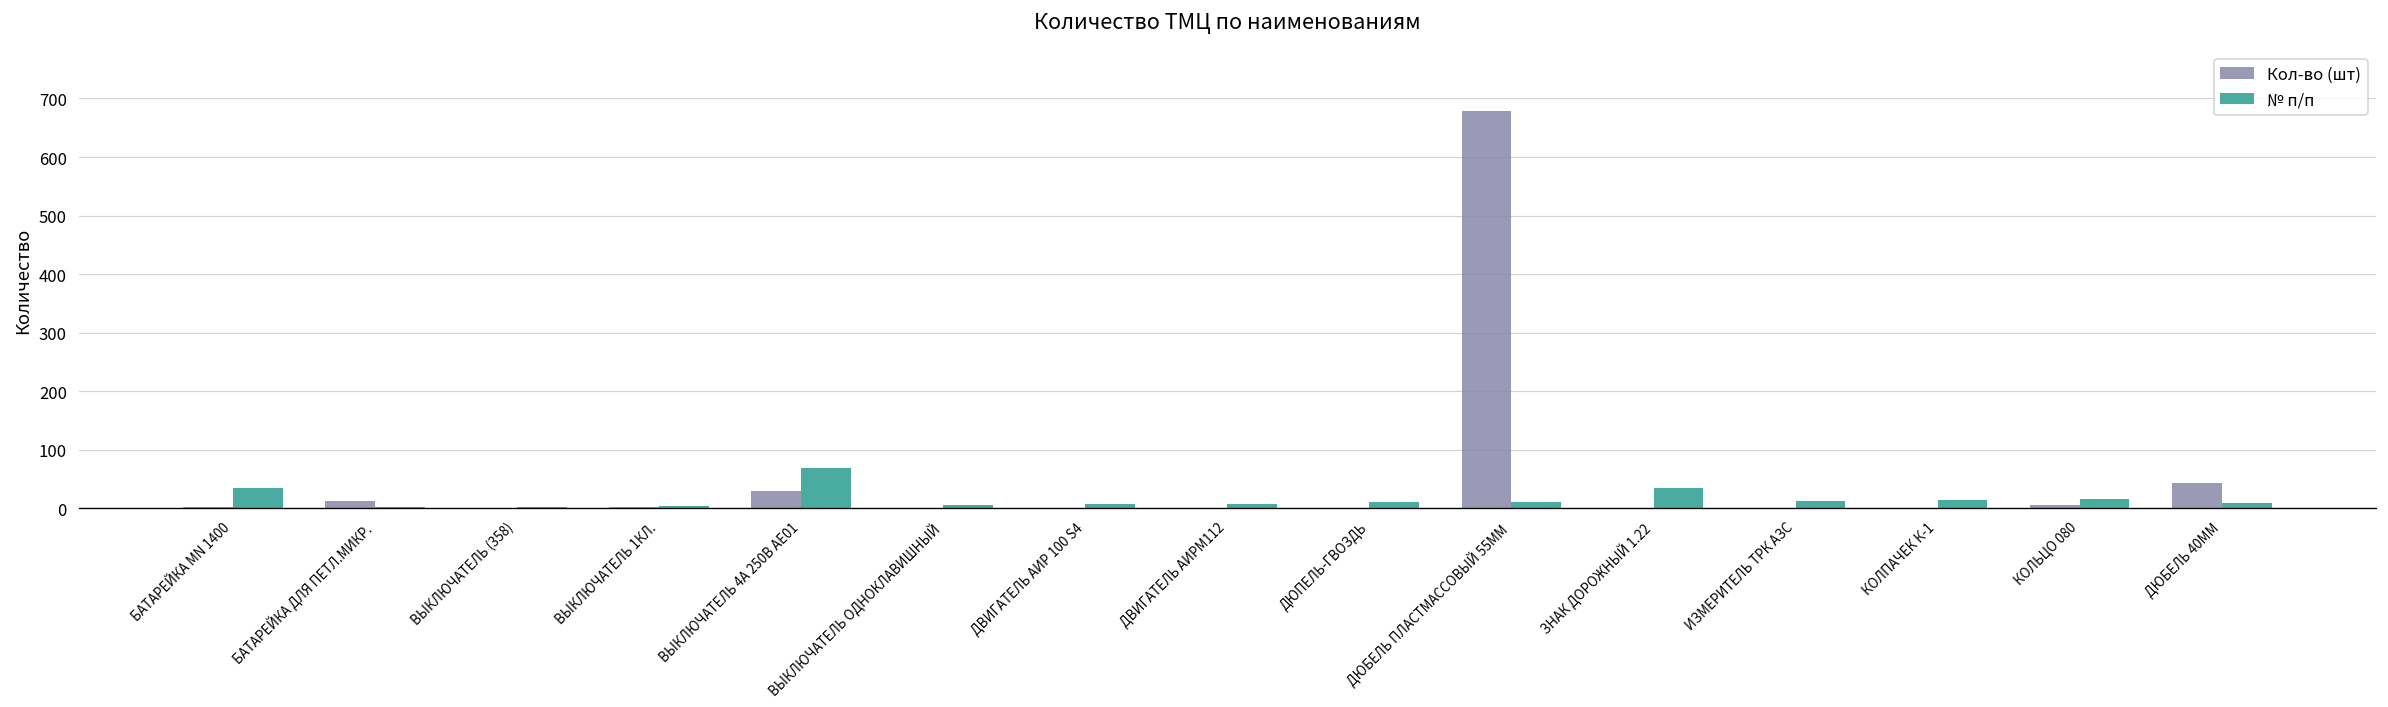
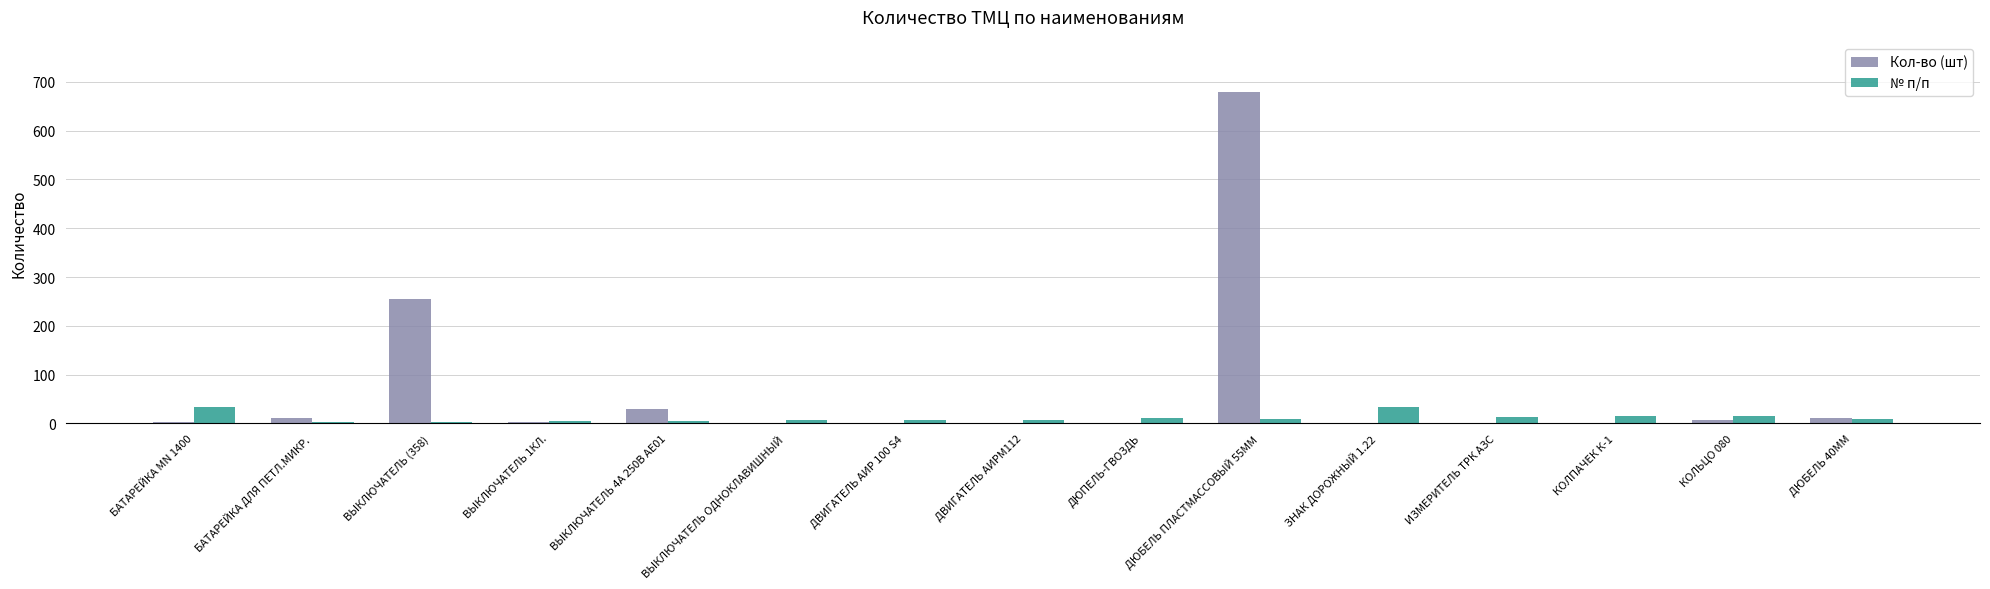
  {
    "Кол-во (шт)": {
      "БАТАРЕЙКА ДЛЯ ПЕТЛ.МИКР.": 10,
-     "ВЫКЛЮЧАТЕЛЬ (358)": 0,
+     "ВЫКЛЮЧАТЕЛЬ (358)": 260,
      "ВЫКЛЮЧАТЕЛЬ 4А 250В АЕ01": 30,
      "ДЮБЕЛЬ ПЛАСТМАССОВЫЙ 55ММ": 680,
      "КОЛЬЦО 080": 10,
-     "ДЮБЕЛЬ 40ММ": 40
+     "ДЮБЕЛЬ 40ММ": 10
    },
    "№ п/п": {
      "БАТАРЕЙКА MN 1400": 30,
-     "ВЫКЛЮЧАТЕЛЬ 4А 250В АЕ01": 70,
+     "ВЫКЛЮЧАТЕЛЬ 4А 250В АЕ01": 10,
      "ВЫКЛЮЧАТЕЛЬ ОДНОКЛАВИШНЫЙ": 10,
      "ДВИГАТЕЛЬ АИР 100 S4": 10,
      "ДВИГАТЕЛЬ АИРМ112": 10,
      "ДЮПЕЛЬ-ГВОЗДЬ": 10,
      "ДЮБЕЛЬ ПЛАСТМАССОВЫЙ 55ММ": 10,
      "ЗНАК ДОРОЖНЫЙ 1.22": 30,
      "ИЗМЕРИТЕЛЬ ТРК АЗС": 10,
      "КОЛПАЧЕК К-1": 20,
      "КОЛЬЦО 080": 20,
      "ДЮБЕЛЬ 40ММ": 10
    }
  }
